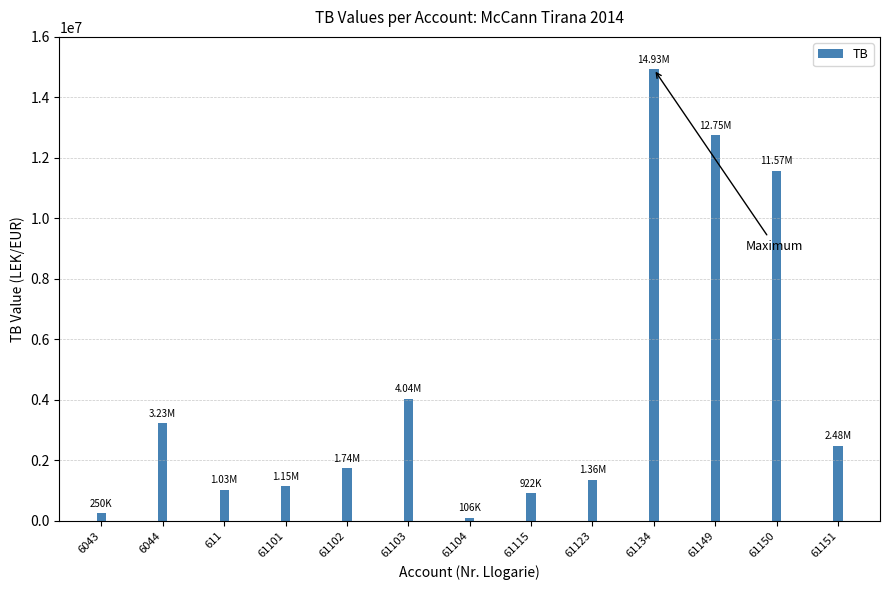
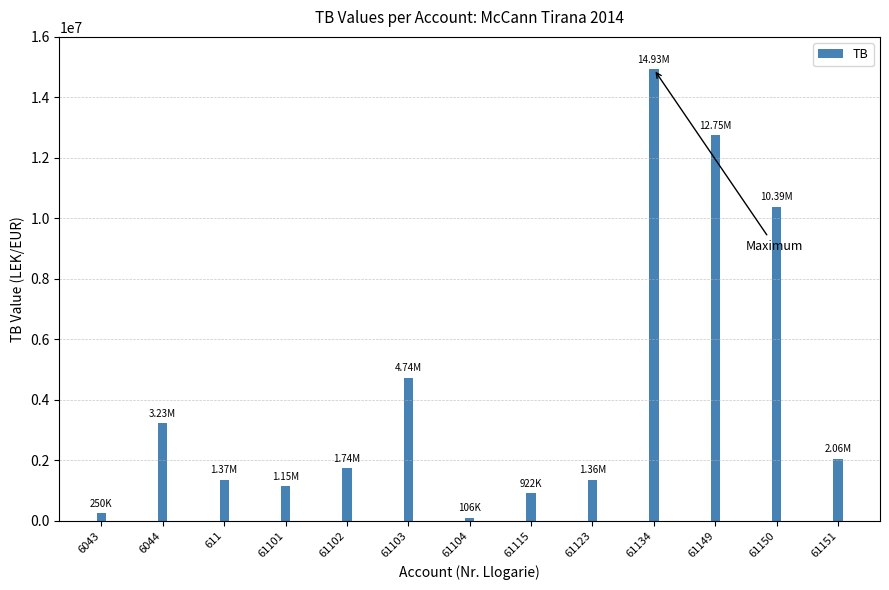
  {
    "6043": "250K",
    "6044": "3.23M",
-   "611": "1.03M",
+   "611": "1.37M",
    "61101": "1.15M",
    "61102": "1.74M",
-   "61103": "4.04M",
+   "61103": "4.74M",
    "61104": "106K",
    "61115": "922K",
    "61123": "1.36M",
    "61134": "14.93M",
-   "61150": "11.57M",
-   "61151": "2.48M"
+   "61150": "10.39M",
+   "61151": "2.06M"
  }
